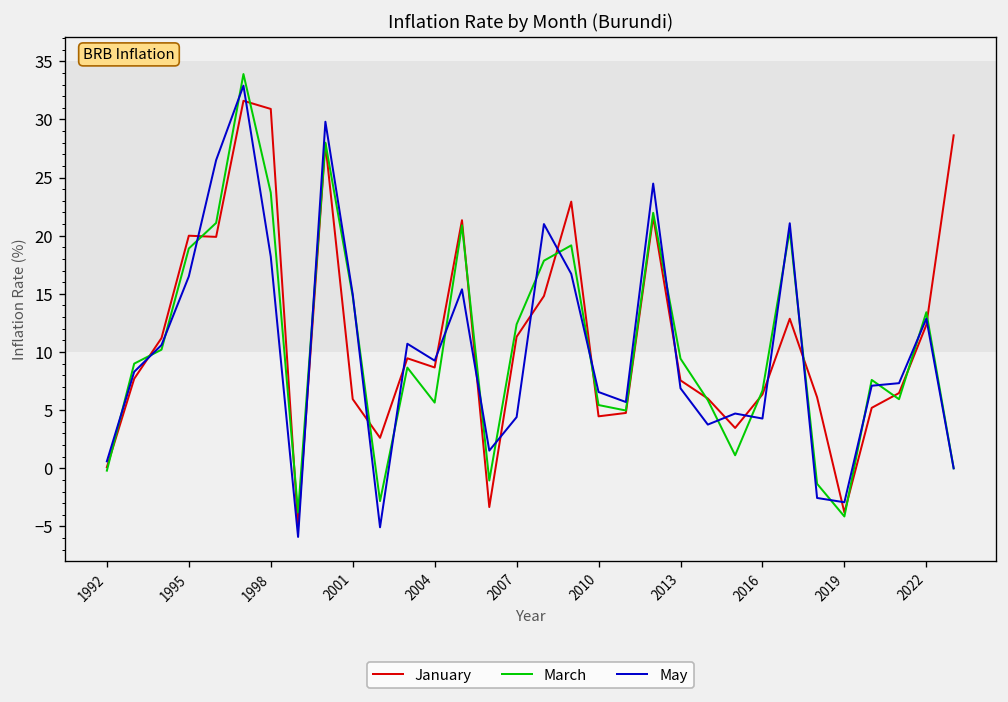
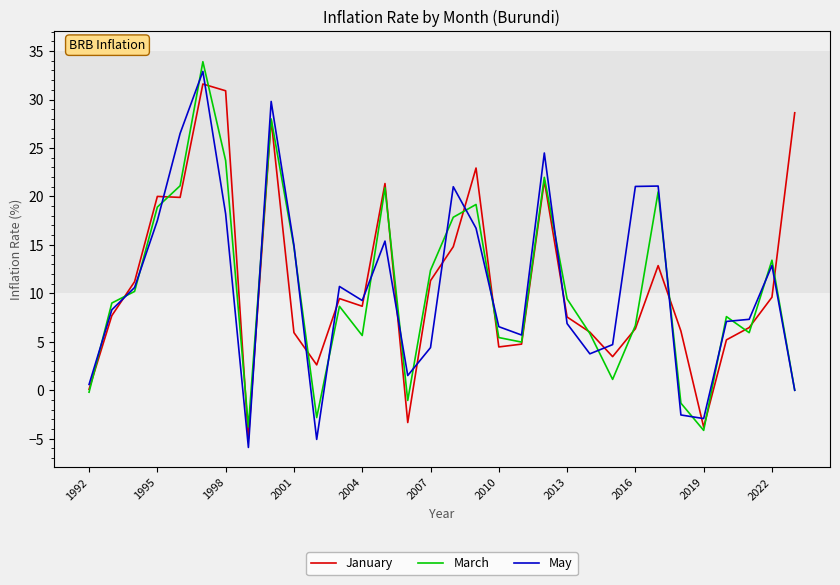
  {
    "January": {
      "1992": 0,
      "1995": 20,
      "1998": 31,
      "2001": 6,
      "2004": 9,
      "2007": 11,
      "2010": 4,
      "2013": 8,
      "2016": 6,
      "2019": -4,
-     "2022": 12
+     "2022": 10
    },
    "March": {
      "1992": 0,
      "1995": 19,
      "1998": 24,
      "2004": 6,
      "2007": 12,
      "2010": 5,
      "2013": 9,
      "2016": 7,
      "2019": -4,
      "2022": 13
    },
    "May": {
      "1992": 1,
-     "1995": 17,
+     "1995": 18,
      "1998": 18,
      "2004": 9,
      "2007": 4,
      "2010": 7,
      "2013": 7,
-     "2016": 4,
+     "2016": 21,
      "2019": -3,
      "2022": 13
    }
  }
